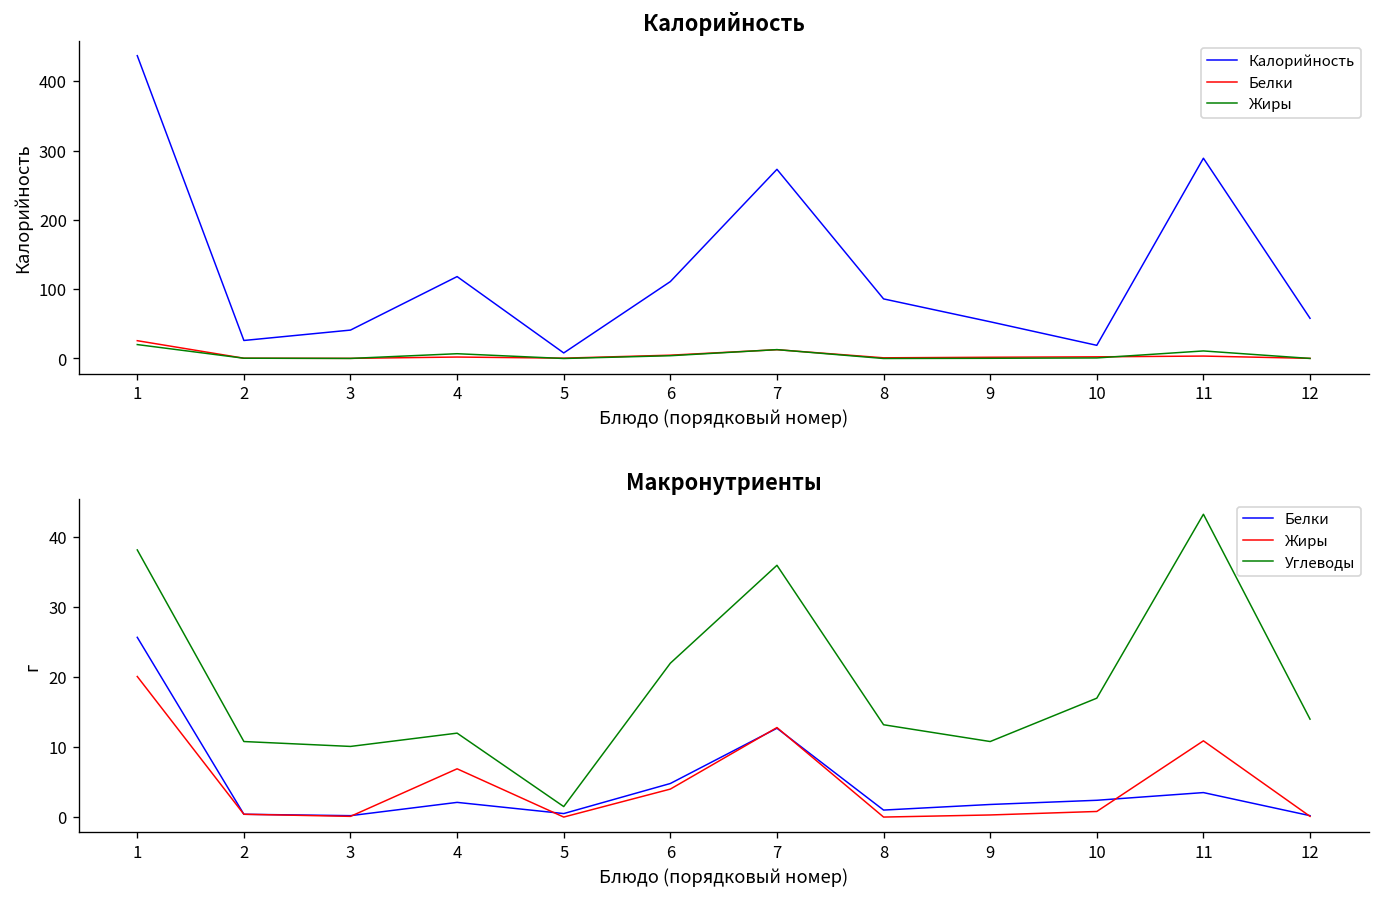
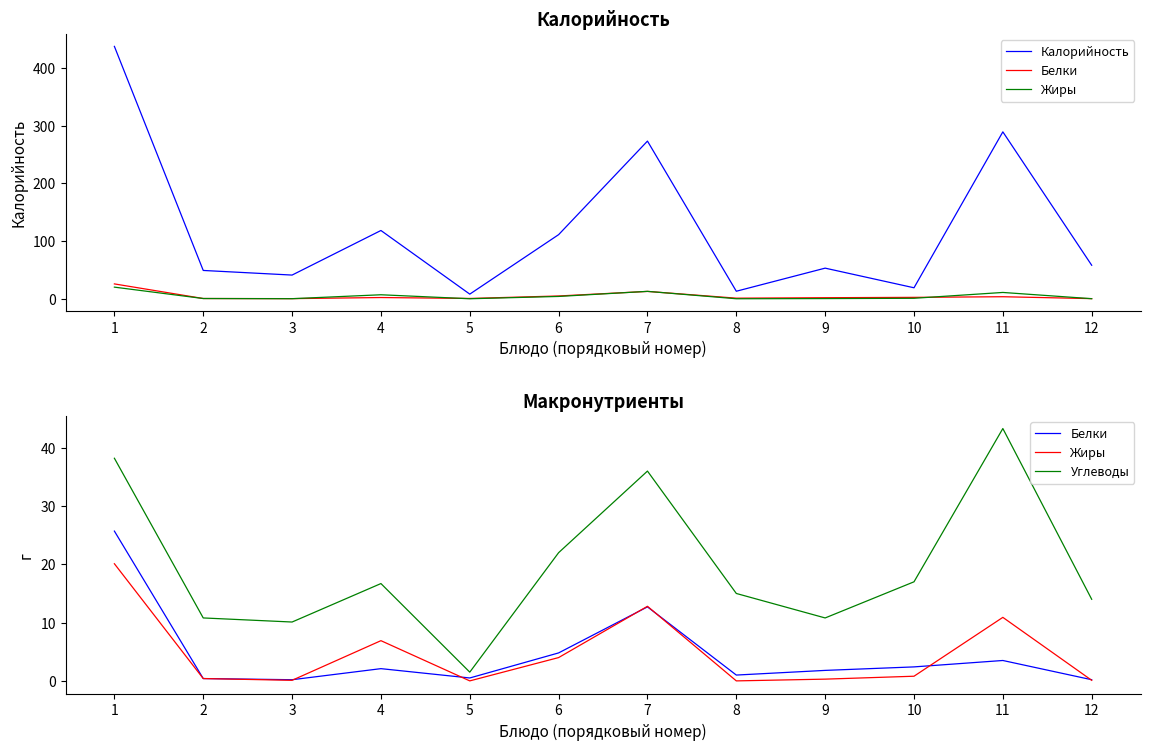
  {
    "Калорийность": {
      "Калорийность": {
        "1": 440,
-       "2": 30,
+       "2": 50,
        "3": 40,
        "4": 120,
        "5": 10,
        "6": 110,
        "7": 270,
-       "8": 90,
+       "8": 10,
        "9": 50,
        "10": 20,
        "11": 290,
        "12": 60
      }
    },
    "Макронутриенты": {
      "Белки": {
        "1": 26,
        "4": 2,
        "5": 1,
        "6": 5,
        "8": 1,
        "9": 2,
        "10": 2,
        "11": 4
      },
      "Жиры": {
        "1": 20,
        "4": 7,
        "5": 0,
        "6": 4,
        "8": 0,
        "9": 0,
        "10": 1,
        "11": 11
      },
      "Углеводы": {
        "1": 38,
        "2": 11,
        "3": 10,
-       "4": 12,
+       "4": 17,
        "5": 2,
        "6": 22,
        "7": 36,
-       "8": 13,
+       "8": 15,
        "9": 11,
        "10": 17,
        "11": 43,
        "12": 14
      }
    }
  }
